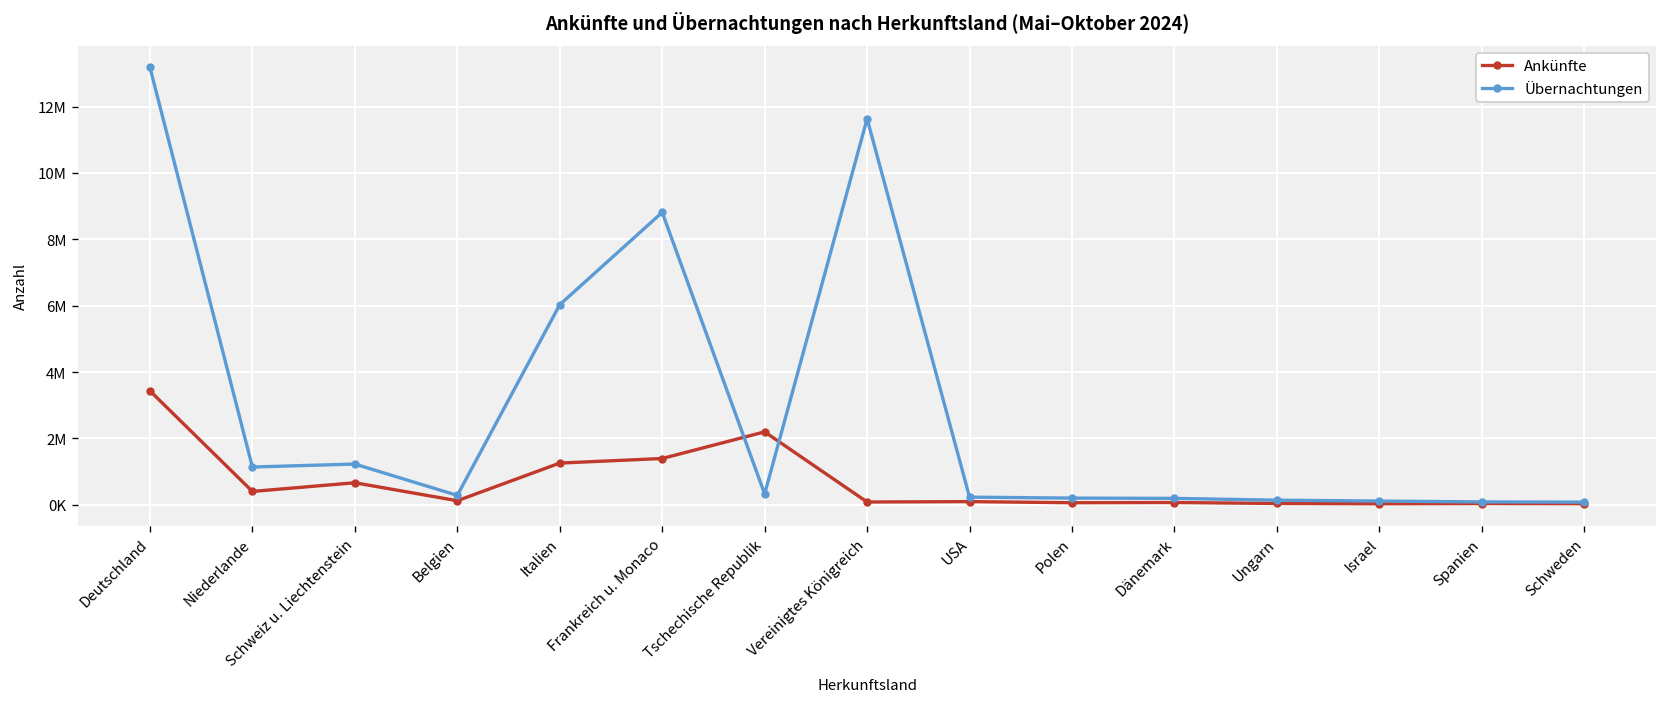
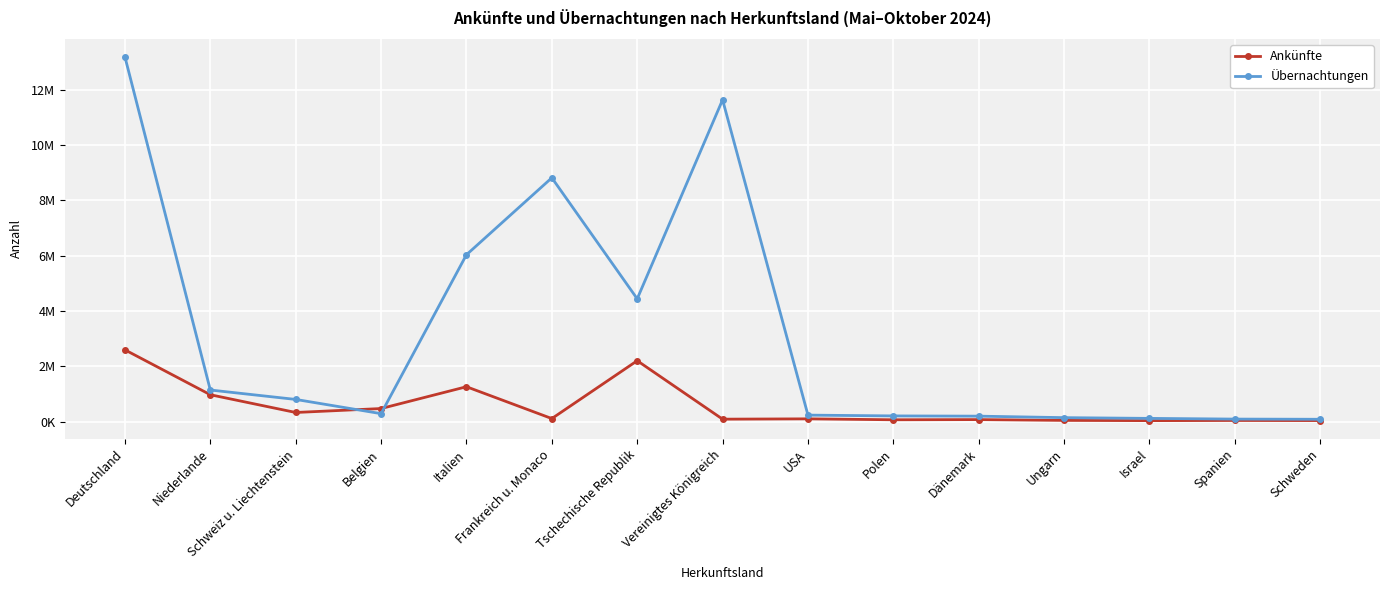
  {
    "Ankünfte": {
-     "Deutschland": 3400000,
-     "Niederlande": 400000,
-     "Schweiz u. Liechtenstein": 700000,
-     "Belgien": 100000,
+     "Deutschland": 2600000,
+     "Niederlande": 1000000,
+     "Schweiz u. Liechtenstein": 300000,
+     "Belgien": 500000,
      "Italien": 1300000,
-     "Frankreich u. Monaco": 1400000,
+     "Frankreich u. Monaco": 100000,
      "Tschechische Republik": 2200000,
      "Vereinigtes Königreich": 100000,
      "USA": 100000,
      "Polen": 100000,
      "Dänemark": 100000,
      "Ungarn": 0
    },
    "Übernachtungen": {
      "Deutschland": 13200000,
      "Niederlande": 1100000,
-     "Schweiz u. Liechtenstein": 1200000,
+     "Schweiz u. Liechtenstein": 800000,
      "Belgien": 300000,
      "Italien": 6000000,
      "Frankreich u. Monaco": 8800000,
-     "Tschechische Republik": 300000,
+     "Tschechische Republik": 4400000,
      "Vereinigtes Königreich": 11600000,
      "USA": 200000,
      "Polen": 200000,
      "Dänemark": 200000,
      "Ungarn": 100000
    }
  }
